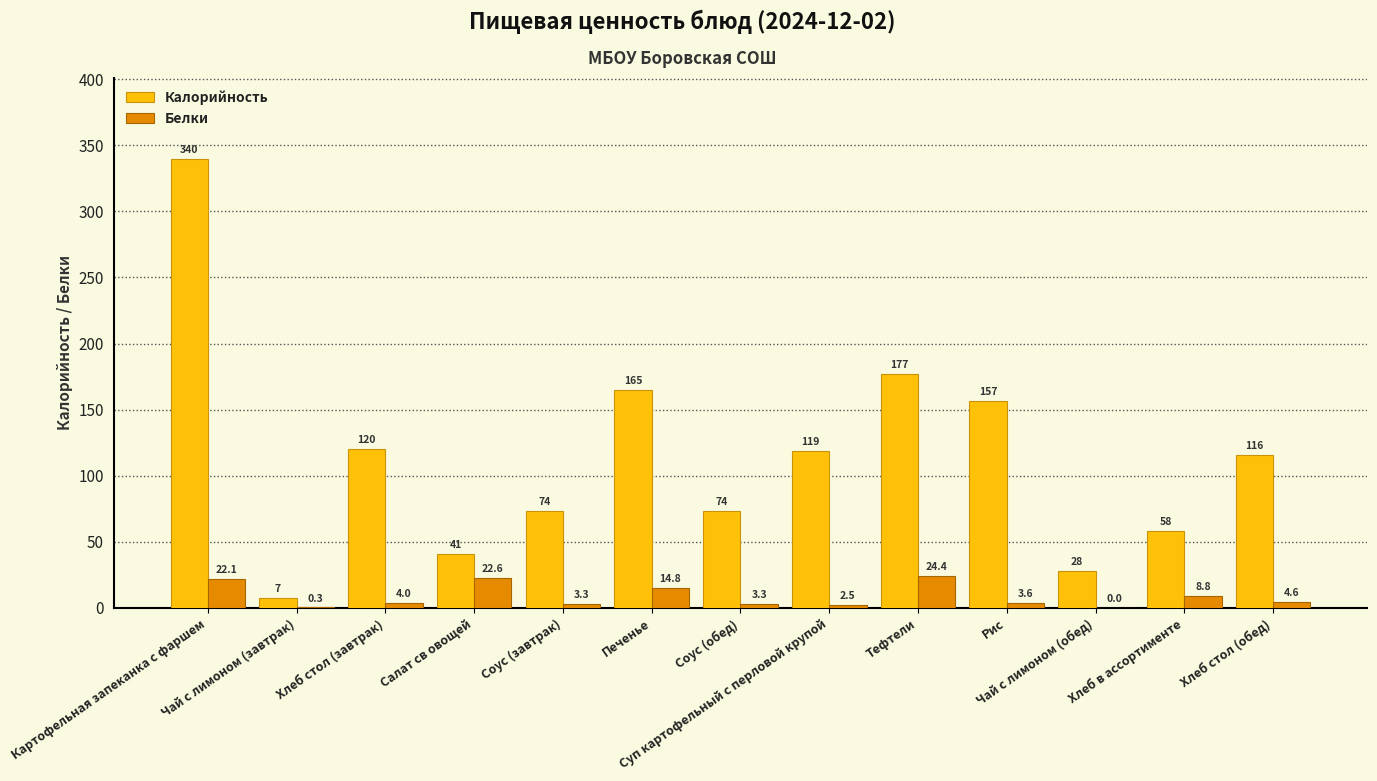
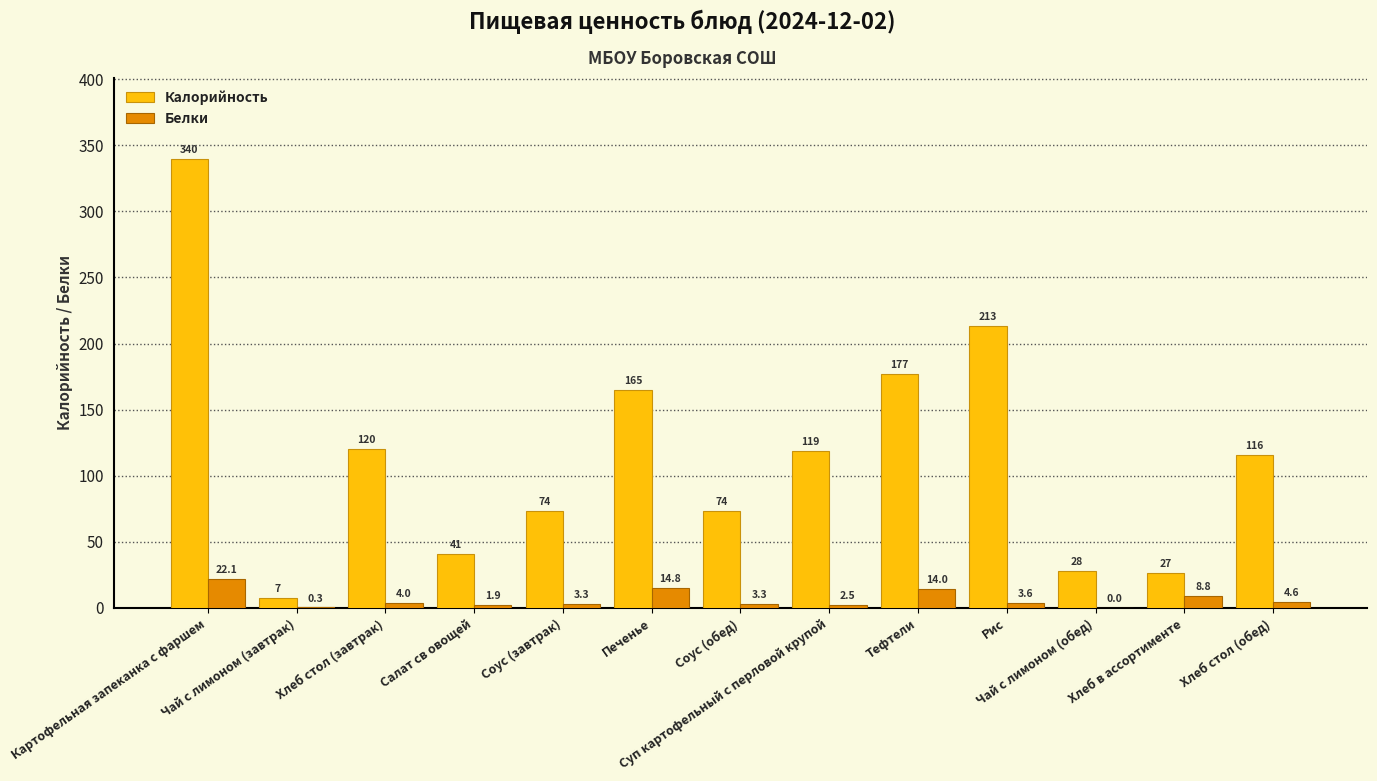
  {
    "Калорийность": {
      "Картофельная запеканка с фаршем": 340,
      "Чай с лимоном (завтрак)": 7,
      "Хлеб стол (завтрак)": 120,
      "Салат св овощей": 41,
      "Соус (завтрак)": 74,
      "Печенье": 165,
      "Соус (обед)": 74,
      "Суп картофельный с перловой крупой": 119,
      "Тефтели": 177,
-     "Рис": 157,
+     "Рис": 213,
      "Чай с лимоном (обед)": 28,
-     "Хлеб в ассортименте": 58,
+     "Хлеб в ассортименте": 27,
      "Хлеб стол (обед)": 116
    },
    "Белки": {
      "Картофельная запеканка с фаршем": 22.1,
      "Чай с лимоном (завтрак)": 0.3,
      "Хлеб стол (завтрак)": 4.0,
-     "Салат св овощей": 22.6,
+     "Салат св овощей": 1.9,
      "Соус (завтрак)": 3.3,
      "Печенье": 14.8,
      "Соус (обед)": 3.3,
      "Суп картофельный с перловой крупой": 2.5,
-     "Тефтели": 24.4,
+     "Тефтели": 14.0,
      "Рис": 3.6,
      "Чай с лимоном (обед)": 0.0,
      "Хлеб в ассортименте": 8.8,
      "Хлеб стол (обед)": 4.6
    }
  }
